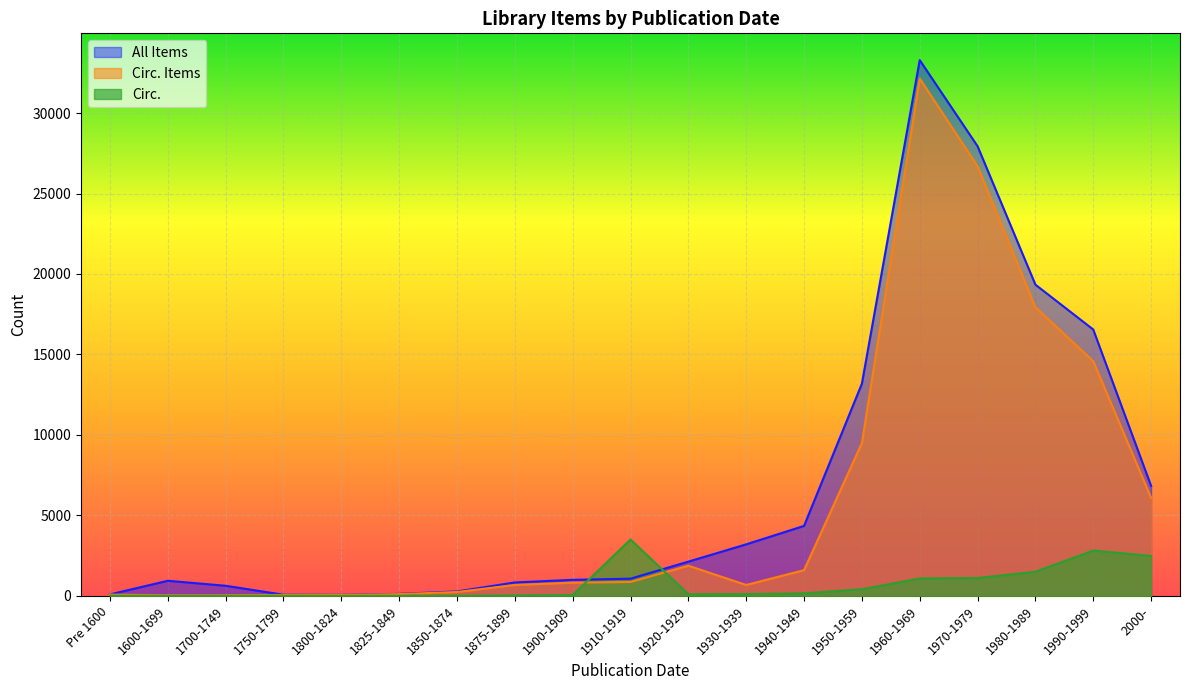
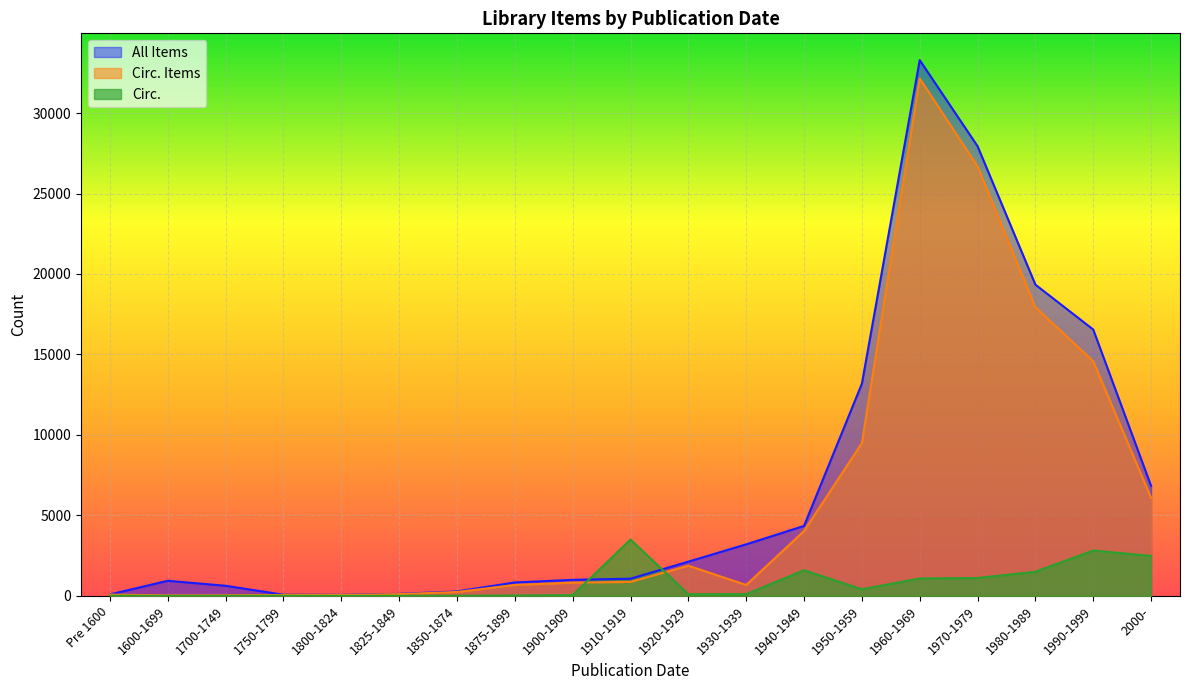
  {
    "All Items": {
      "1600-1699": 900,
      "1700-1749": 600,
      "1900-1909": 1000,
      "1910-1919": 1100,
      "1920-1929": 2100,
      "1930-1939": 3200,
      "1940-1949": 4300,
      "1950-1959": 13200,
      "1960-1969": 33300,
      "1970-1979": 27900,
      "1980-1989": 19300,
      "1990-1999": 16500,
      "2000-": 6800
    },
    "Circ. Items": {
      "1900-1909": 800,
      "1910-1919": 900,
      "1920-1929": 1900,
      "1930-1939": 700,
-     "1940-1949": 1600,
+     "1940-1949": 4000,
      "1950-1959": 9500,
      "1960-1969": 32100,
      "1970-1979": 26700,
      "1980-1989": 17900,
      "1990-1999": 14600,
      "2000-": 6100
    },
    "Circ.": {
      "1850-1874": 0,
      "1875-1899": 0,
      "1900-1909": 0,
      "1910-1919": 3500,
      "1920-1929": 100,
      "1930-1939": 100,
-     "1940-1949": 200,
+     "1940-1949": 1600,
      "1950-1959": 400,
      "1960-1969": 1100,
      "1970-1979": 1100,
      "1980-1989": 1500,
      "1990-1999": 2800,
      "2000-": 2500
    }
  }
